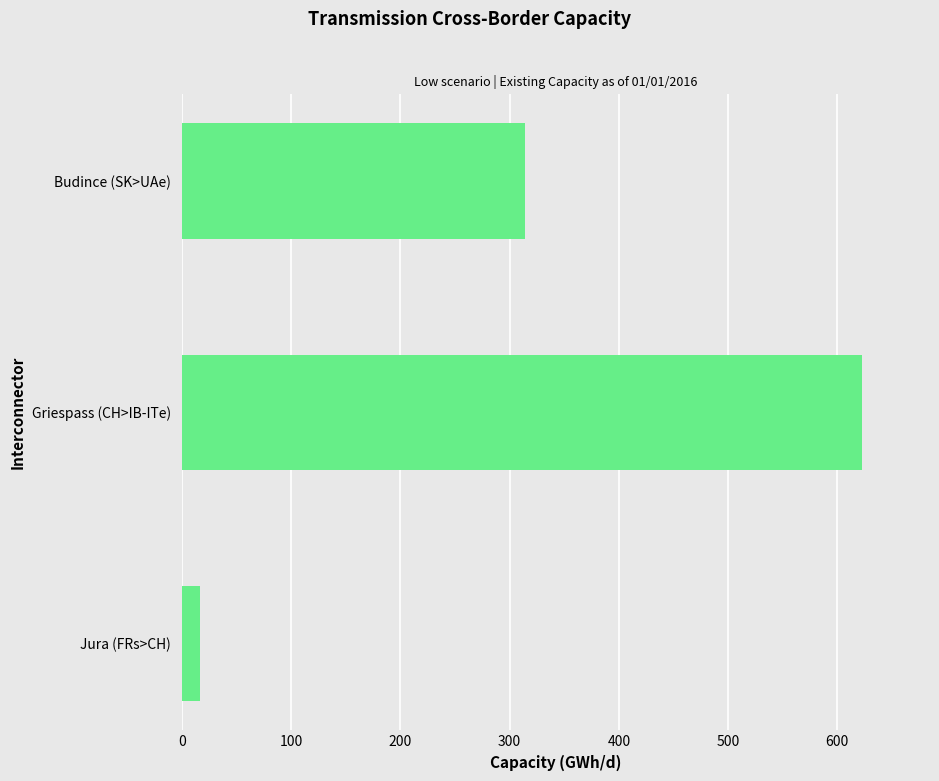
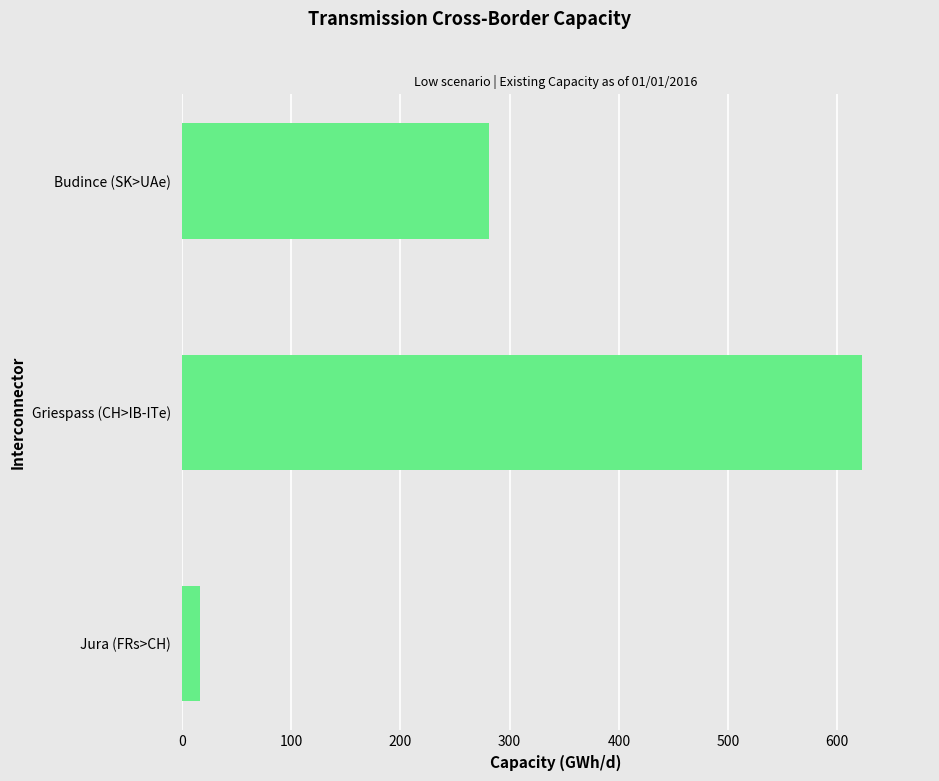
  {
-   "Budince (SK>UAe)": 314,
+   "Budince (SK>UAe)": 281,
    "Griespass (CH>IB-ITe)": 623,
    "Jura (FRs>CH)": 16
  }
